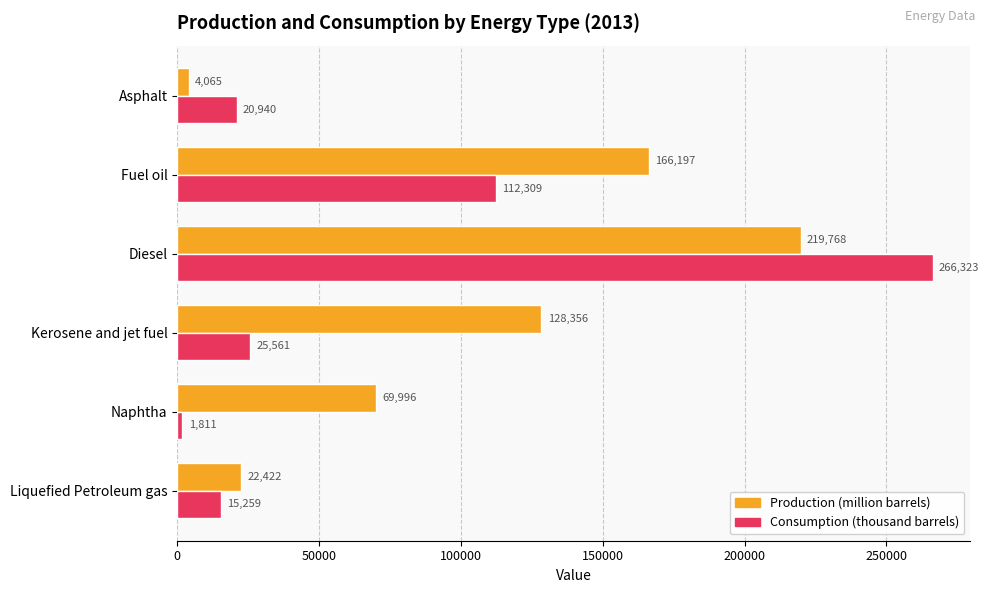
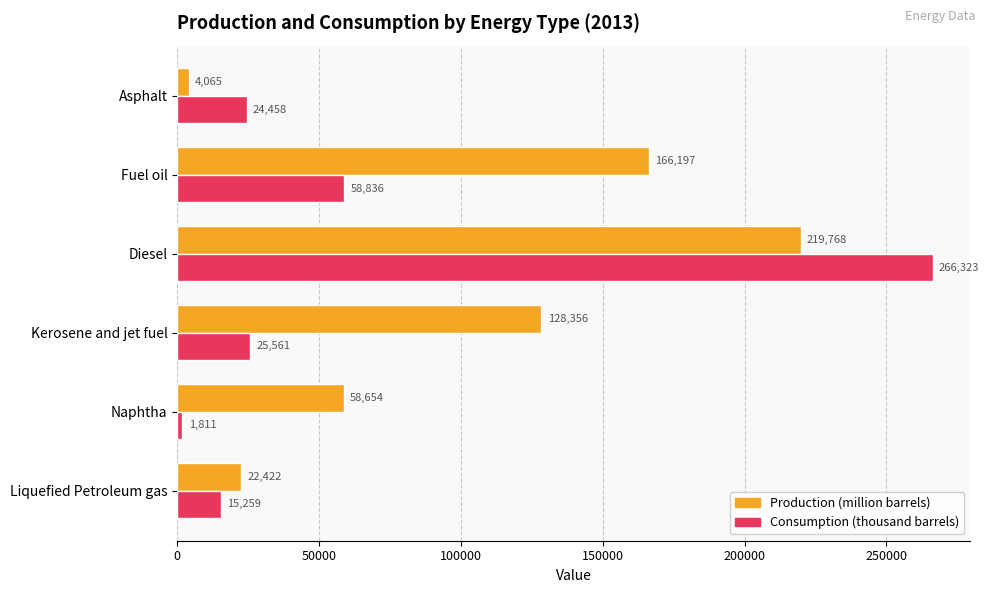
  {
    "Production (million barrels)": {
      "Asphalt": "4,065",
      "Fuel oil": "166,197",
      "Diesel": "219,768",
      "Kerosene and jet fuel": "128,356",
-     "Naphtha": "69,996",
+     "Naphtha": "58,654",
      "Liquefied Petroleum gas": "22,422"
    },
    "Consumption (thousand barrels)": {
-     "Asphalt": "20,940",
-     "Fuel oil": "112,309",
+     "Asphalt": "24,458",
+     "Fuel oil": "58,836",
      "Diesel": "266,323",
      "Kerosene and jet fuel": "25,561",
      "Naphtha": "1,811",
      "Liquefied Petroleum gas": "15,259"
    }
  }
